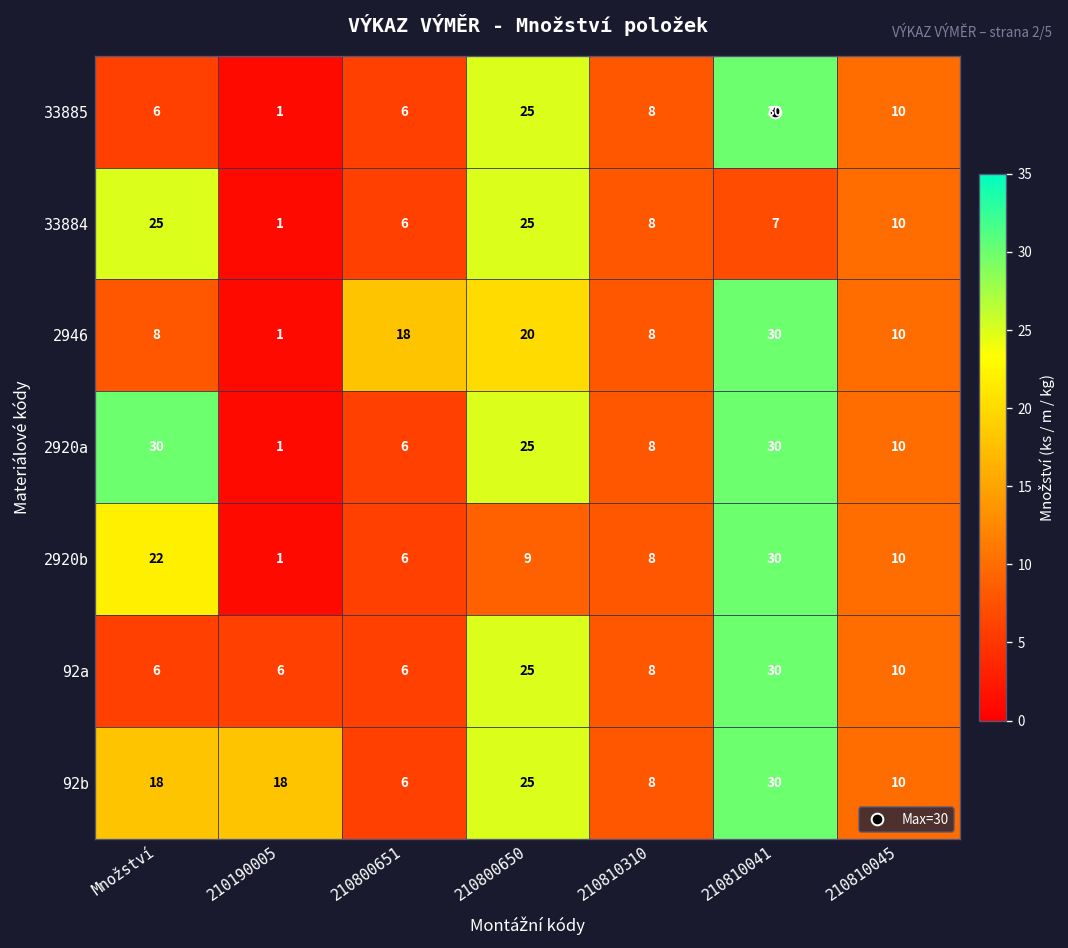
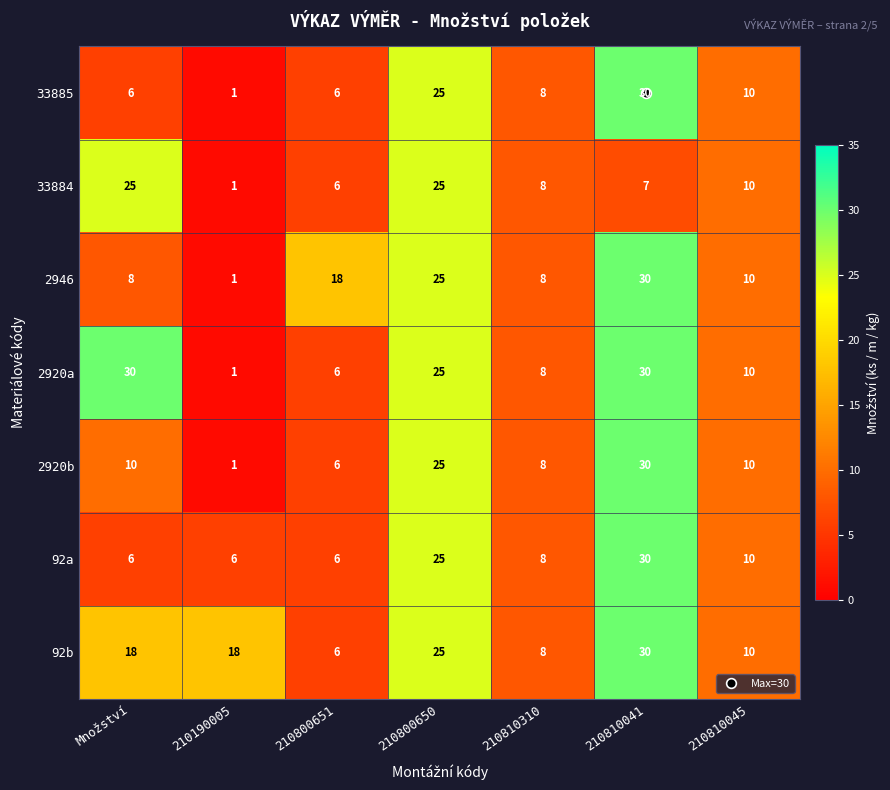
  {
    "33885": {
      "Množství": 6,
      "210190005": 1,
      "210800651": 6,
      "210800650": 25,
      "210810310": 8,
      "210810045": 10
    },
    "33884": {
      "Množství": 25,
      "210190005": 1,
      "210800651": 6,
      "210800650": 25,
      "210810310": 8,
      "210810041": 7,
      "210810045": 10
    },
    "2946": {
      "Množství": 8,
      "210190005": 1,
      "210800651": 18,
-     "210800650": 20,
+     "210800650": 25,
      "210810310": 8,
      "210810041": 30,
      "210810045": 10
    },
    "2920a": {
      "Množství": 30,
      "210190005": 1,
      "210800651": 6,
      "210800650": 25,
      "210810310": 8,
      "210810041": 30,
      "210810045": 10
    },
    "2920b": {
-     "Množství": 22,
+     "Množství": 10,
      "210190005": 1,
      "210800651": 6,
-     "210800650": 9,
+     "210800650": 25,
      "210810310": 8,
      "210810041": 30,
      "210810045": 10
    },
    "92a": {
      "Množství": 6,
      "210190005": 6,
      "210800651": 6,
      "210800650": 25,
      "210810310": 8,
      "210810041": 30,
      "210810045": 10
    },
    "92b": {
      "Množství": 18,
      "210190005": 18,
      "210800651": 6,
      "210800650": 25,
      "210810310": 8,
      "210810041": 30,
      "210810045": 10
    }
  }
